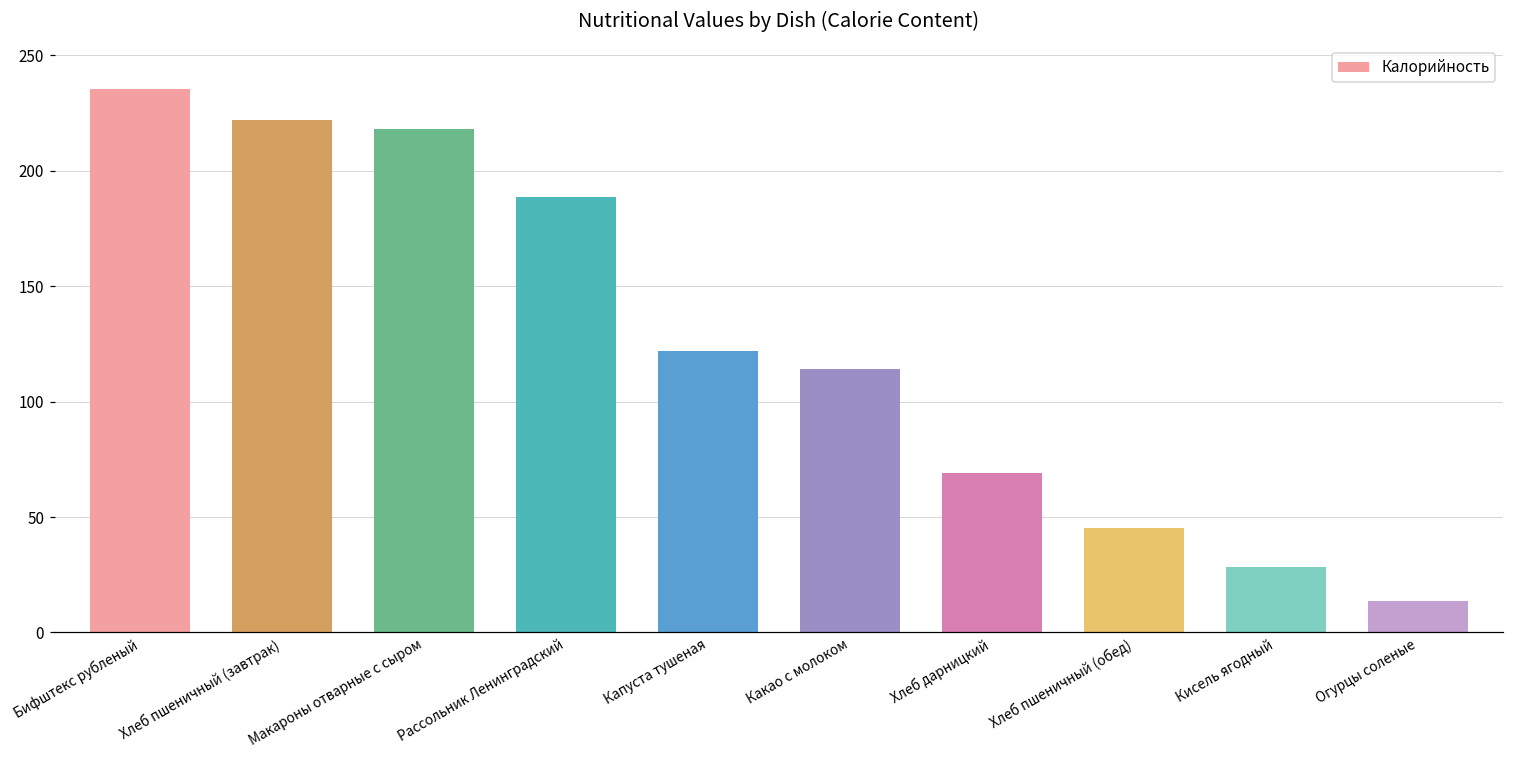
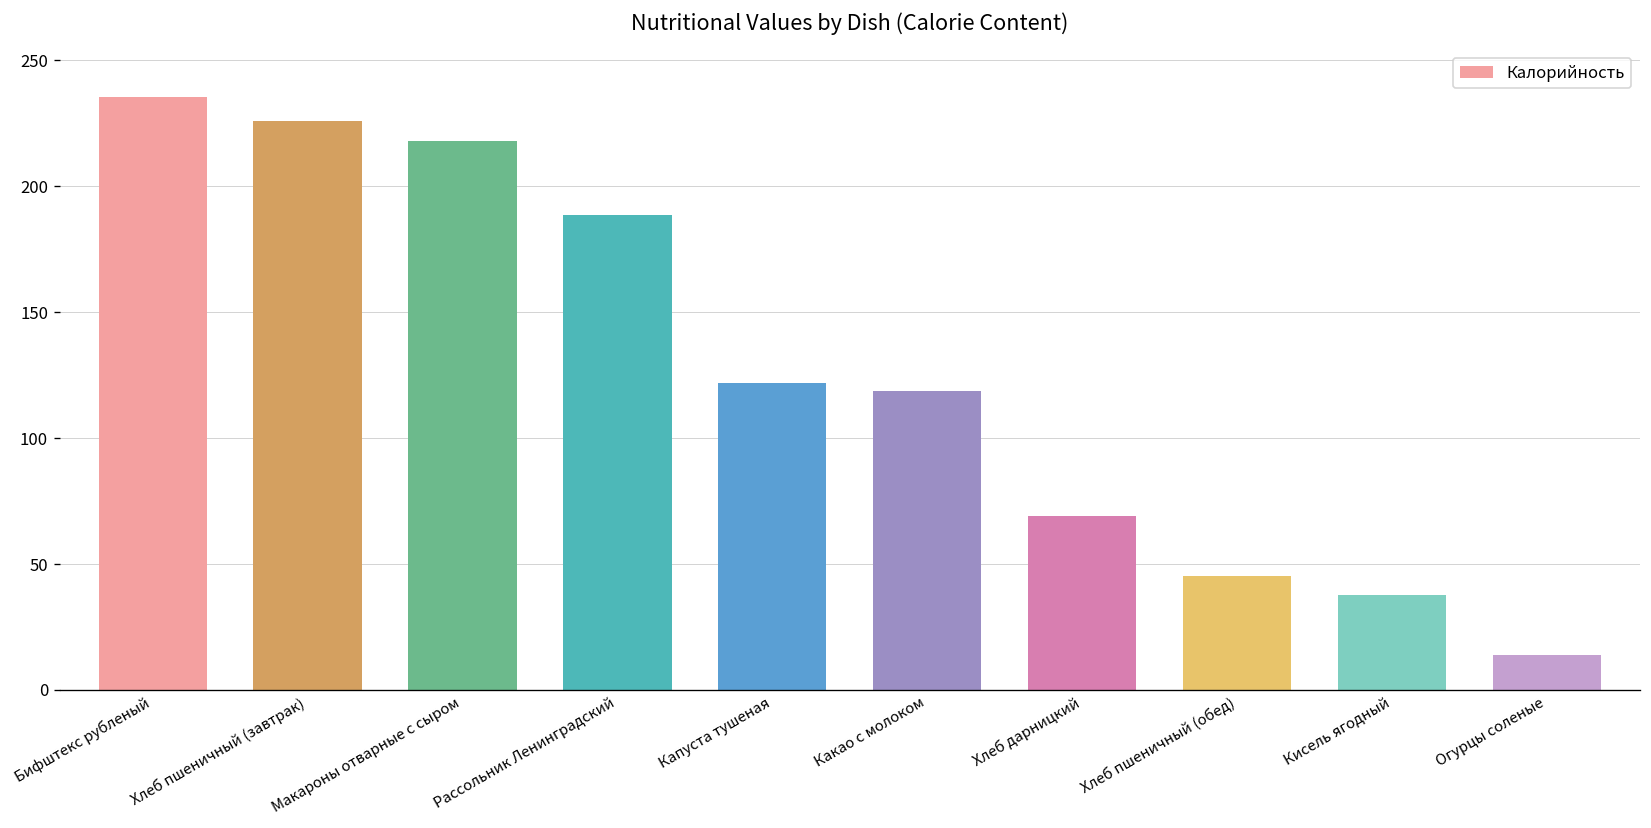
  {
    "Бифштекс рубленый": 235,
-   "Хлеб пшеничный (завтрак)": 222,
+   "Хлеб пшеничный (завтрак)": 226,
    "Макароны отварные с сыром": 218,
    "Рассольник Ленинградский": 189,
    "Капуста тушеная": 122,
-   "Какао с молоком": 114,
+   "Какао с молоком": 119,
    "Хлеб дарницкий": 69,
    "Хлеб пшеничный (обед)": 45,
-   "Кисель ягодный": 28,
+   "Кисель ягодный": 38,
    "Огурцы соленые": 14
  }
